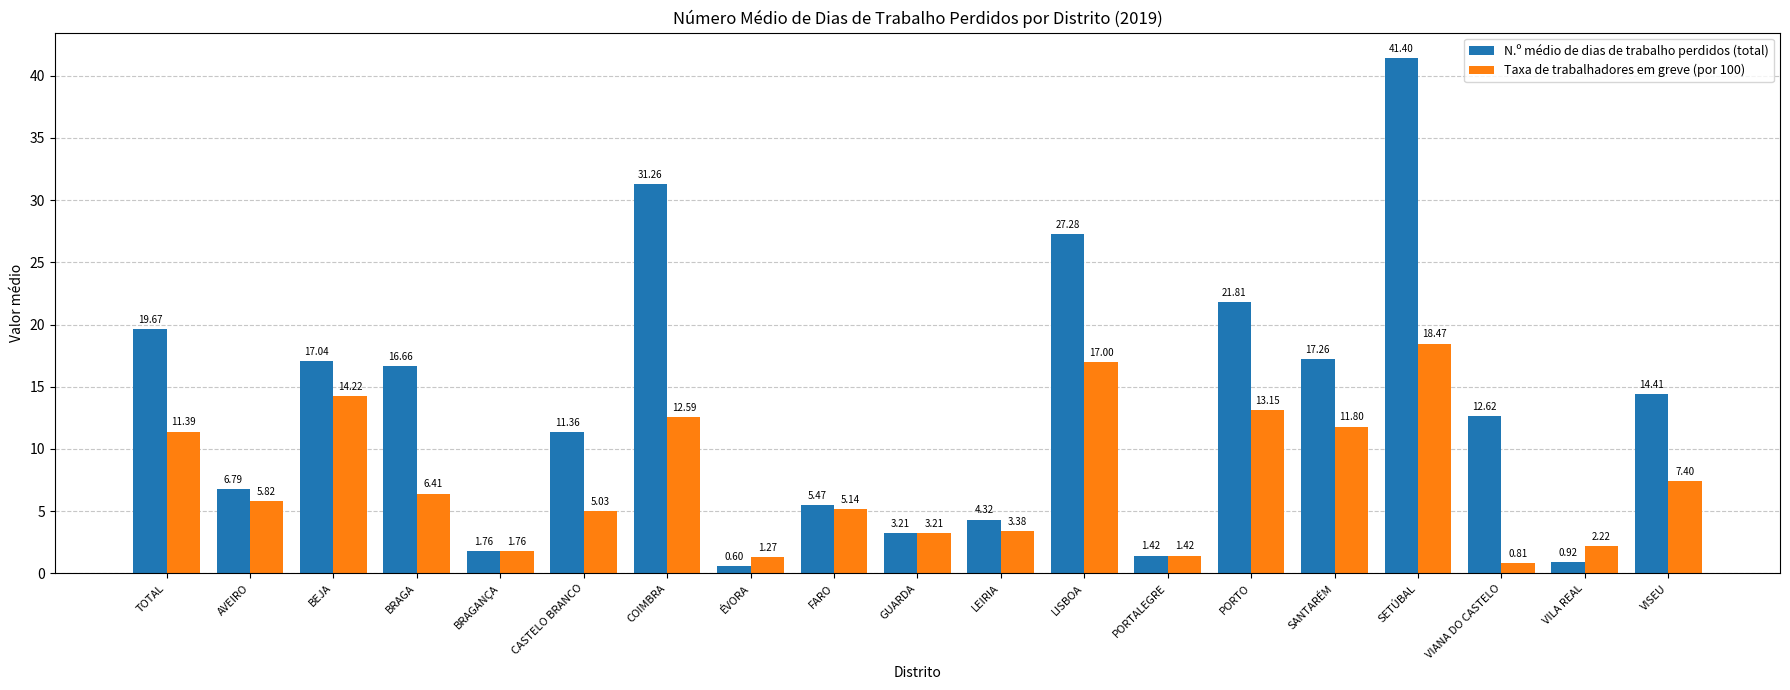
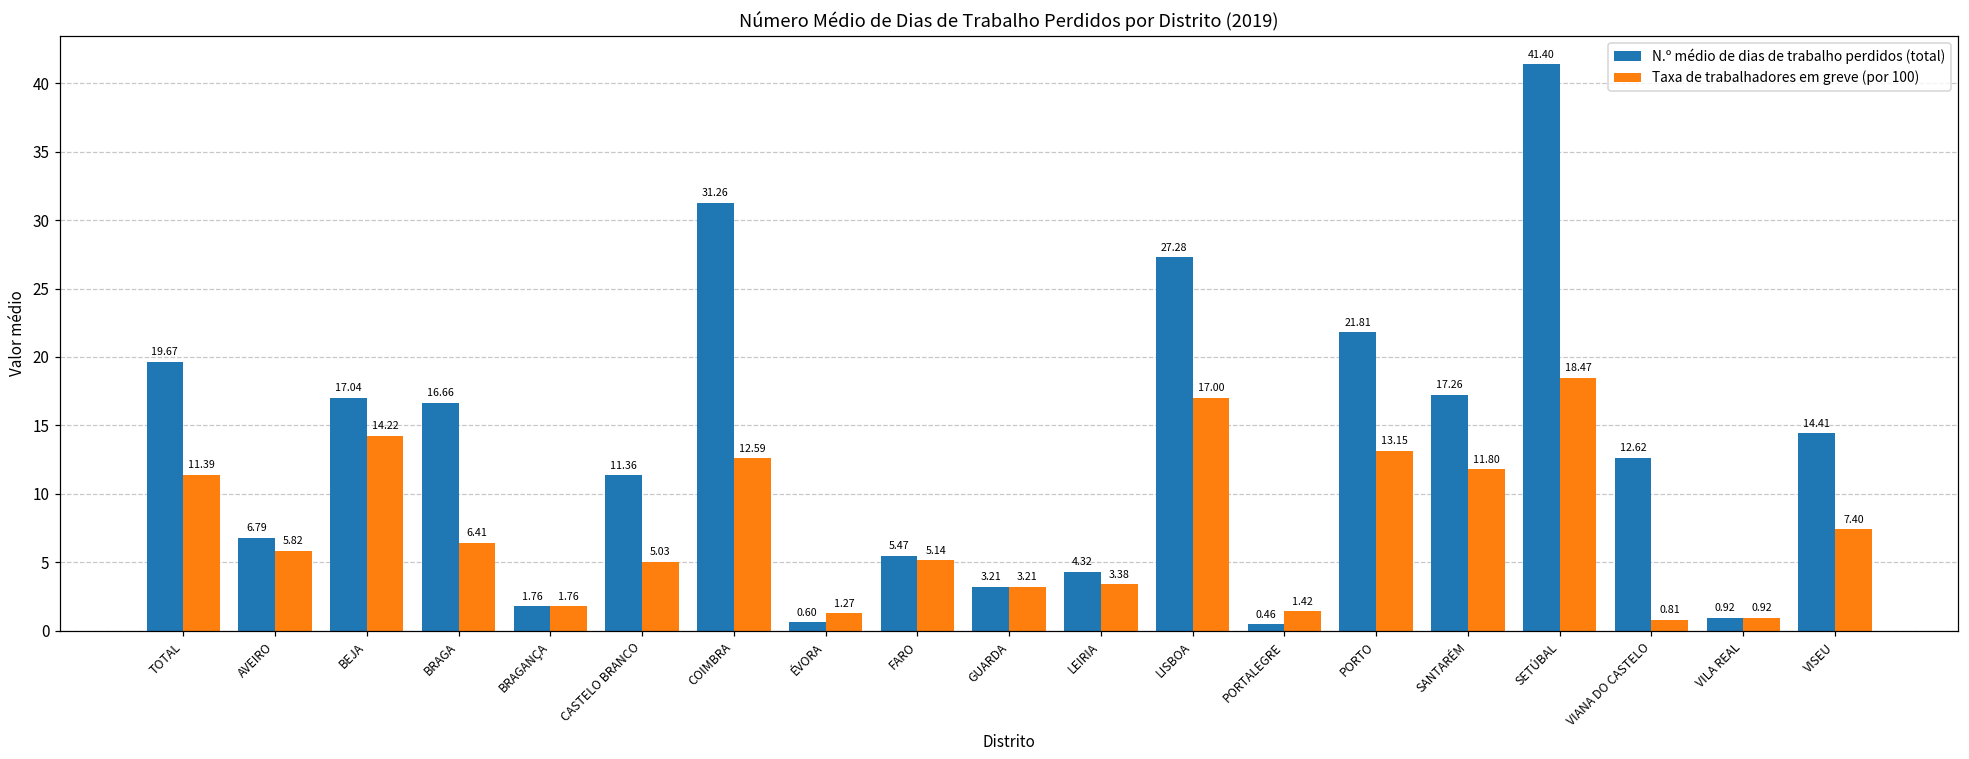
  {
    "N.º médio de dias de trabalho perdidos (total)": {
      "TOTAL": 19.67,
      "AVEIRO": 6.79,
      "BEJA": 17.04,
      "BRAGA": 16.66,
      "BRAGANÇA": 1.76,
      "CASTELO BRANCO": 11.36,
      "COIMBRA": 31.26,
      "ÉVORA": 0.60,
      "FARO": 5.47,
      "GUARDA": 3.21,
      "LEIRIA": 4.32,
      "LISBOA": 27.28,
-     "PORTALEGRE": 1.42,
+     "PORTALEGRE": 0.46,
      "PORTO": 21.81,
      "SANTARÉM": 17.26,
      "SETÚBAL": 41.40,
      "VIANA DO CASTELO": 12.62,
      "VILA REAL": 0.92,
      "VISEU": 14.41
    },
    "Taxa de trabalhadores em greve (por 100)": {
      "TOTAL": 11.39,
      "AVEIRO": 5.82,
      "BEJA": 14.22,
      "BRAGA": 6.41,
      "BRAGANÇA": 1.76,
      "CASTELO BRANCO": 5.03,
      "COIMBRA": 12.59,
      "ÉVORA": 1.27,
      "FARO": 5.14,
      "GUARDA": 3.21,
      "LEIRIA": 3.38,
      "LISBOA": 17.00,
      "PORTALEGRE": 1.42,
      "PORTO": 13.15,
      "SANTARÉM": 11.80,
      "SETÚBAL": 18.47,
      "VIANA DO CASTELO": 0.81,
-     "VILA REAL": 2.22,
+     "VILA REAL": 0.92,
      "VISEU": 7.40
    }
  }
